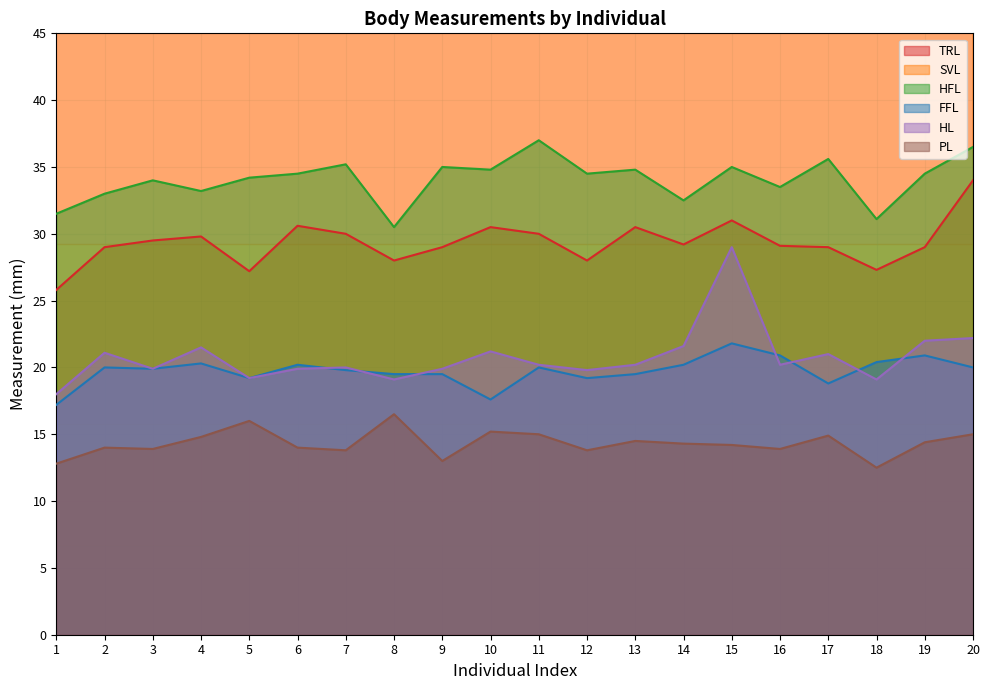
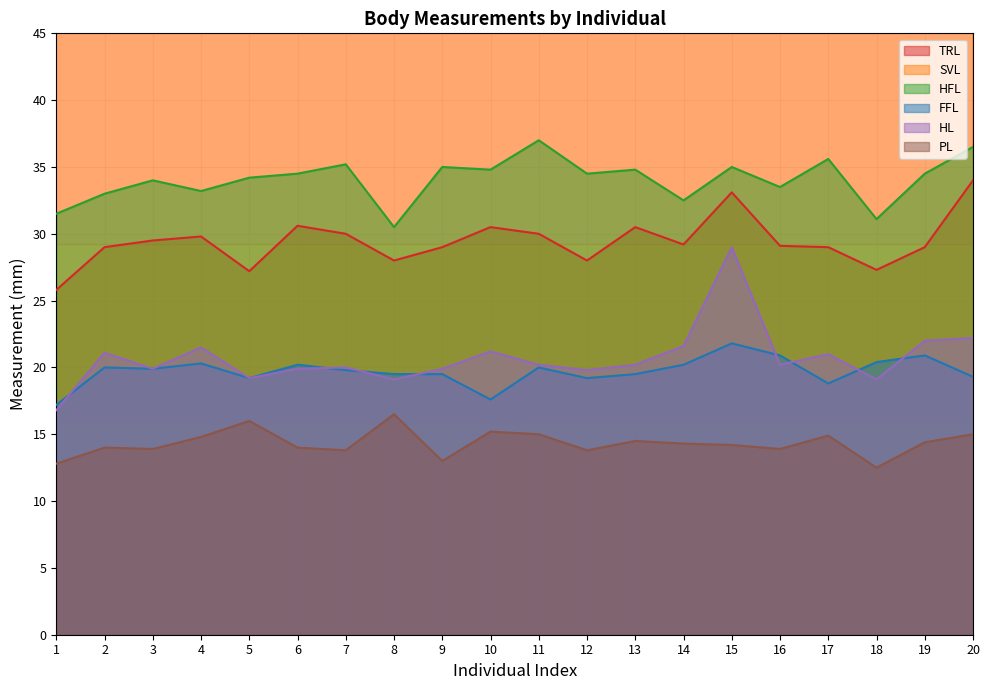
  {
    "TRL": {
      "1": 25.8,
      "2": 29.0,
      "3": 29.5,
      "4": 29.8,
      "5": 27.2,
      "6": 30.6,
      "7": 30.0,
      "8": 28.0,
      "9": 29.0,
      "10": 30.5,
      "11": 30.0,
      "12": 28.0,
      "13": 30.5,
      "14": 29.2,
-     "15": 31.0,
+     "15": 33.1,
      "16": 29.1,
      "17": 29.0,
      "18": 27.3,
      "19": 29.0,
      "20": 34.0
    },
    "HFL": {
      "1": 31.5,
      "2": 33.0,
      "3": 34.0,
      "4": 33.2,
      "5": 34.2,
      "6": 34.5,
      "7": 35.2,
      "8": 30.5,
      "9": 35.0,
      "10": 34.8,
      "11": 37.0,
      "12": 34.5,
      "13": 34.8,
      "14": 32.5,
      "15": 35.0,
      "16": 33.5,
      "17": 35.6,
      "18": 31.1,
      "19": 34.5,
      "20": 36.5
    },
    "FFL": {
      "1": 17.2,
      "2": 20.0,
      "4": 20.3,
      "6": 20.2,
      "7": 19.8,
      "8": 19.5,
      "9": 19.5,
      "10": 17.6,
      "11": 20.0,
      "12": 19.2,
      "13": 19.5,
      "14": 20.2,
      "15": 21.8,
      "16": 20.9,
      "17": 18.8,
      "18": 20.4,
      "19": 20.9,
-     "20": 20.0
+     "20": 19.3
    },
    "HL": {
-     "1": 18.0,
+     "1": 16.8,
      "2": 21.1,
      "4": 21.5,
      "6": 19.9,
      "7": 20.0,
      "8": 19.1,
      "9": 19.9,
      "10": 21.2,
      "11": 20.2,
      "12": 19.8,
      "13": 20.2,
      "14": 21.6,
      "15": 29.0,
      "16": 20.2,
      "17": 21.0,
      "18": 19.1,
      "19": 22.0,
      "20": 22.2
    },
    "PL": {
      "1": 12.8,
      "2": 14.0,
      "3": 13.9,
      "4": 14.8,
      "5": 16.0,
      "6": 14.0,
      "7": 13.8,
      "8": 16.5,
      "9": 13.0,
      "10": 15.2,
      "11": 15.0,
      "12": 13.8,
      "13": 14.5,
      "14": 14.3,
      "15": 14.2,
      "16": 13.9,
      "17": 14.9,
      "18": 12.5,
      "19": 14.4,
      "20": 15.0
    }
  }
